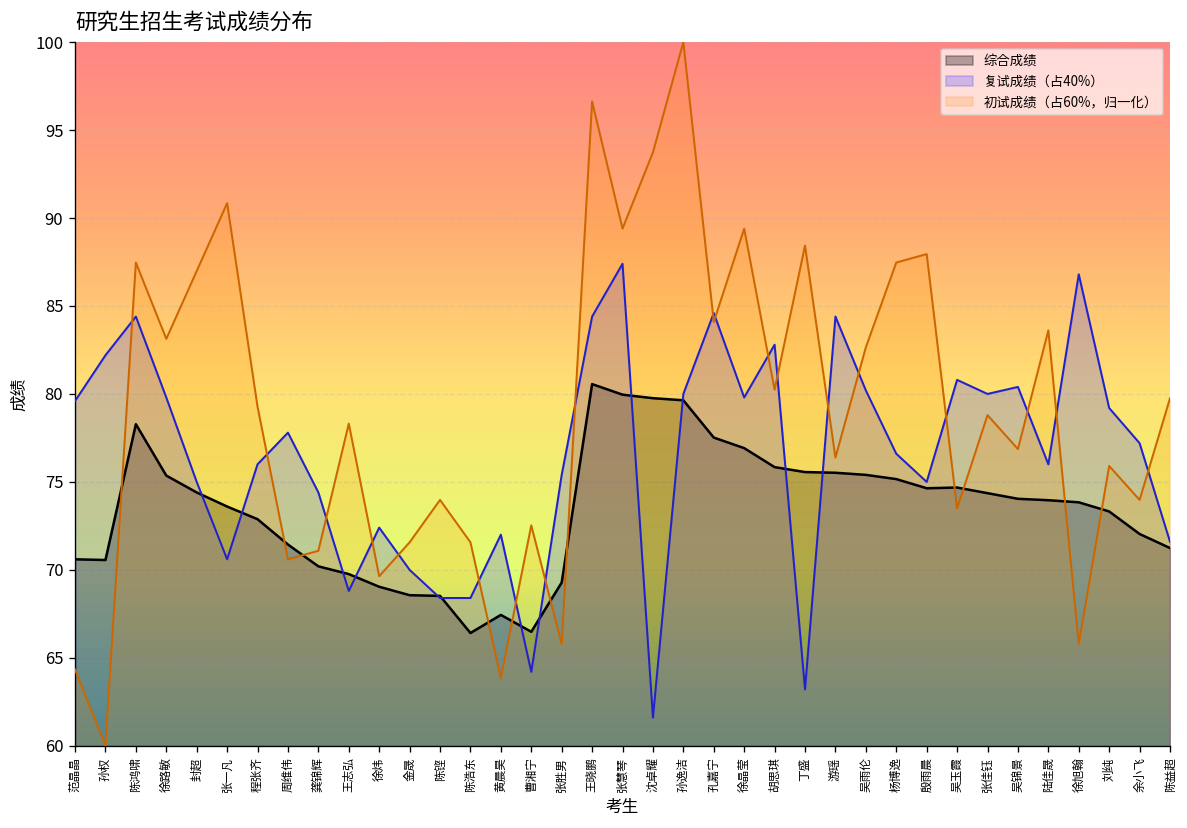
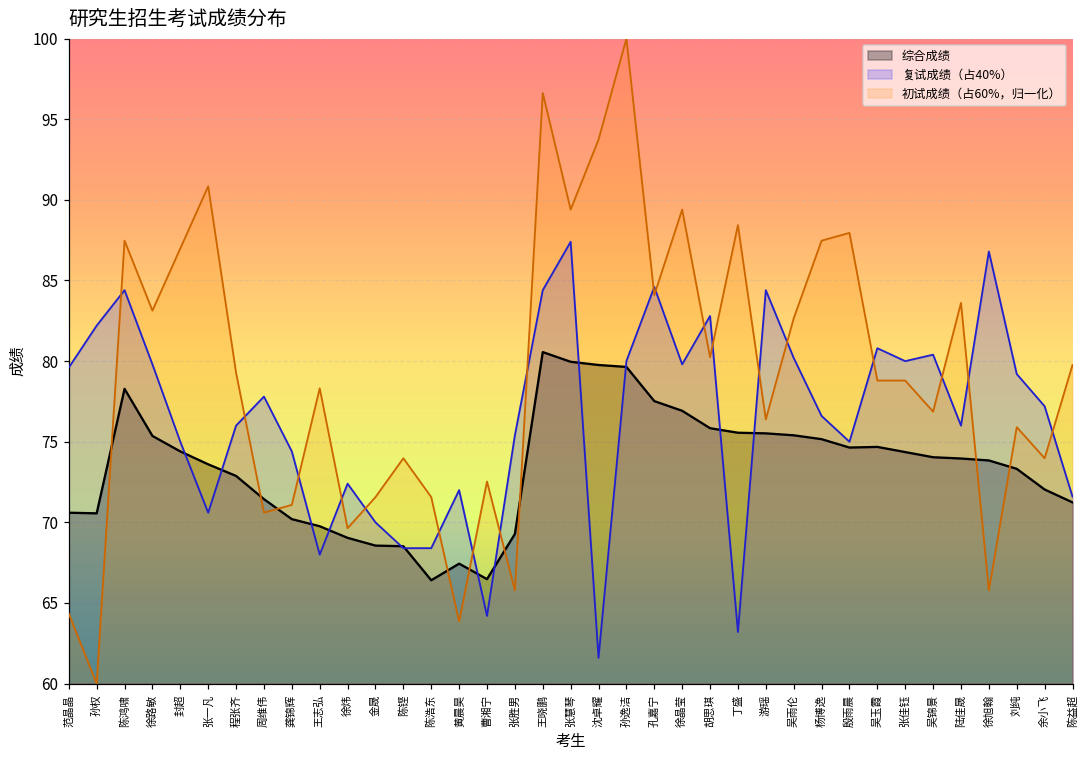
  {
    "综合成绩": {
      "范晶晶": 70.6,
      "孙权": 70.6,
      "陈鸿啸": 78.3,
      "徐路敏": 75.4,
      "封超": 74.4,
      "张一凡": 73.6,
      "程张齐": 72.9,
      "周维伟": 71.4,
      "龚锦辉": 70.2,
      "王志弘": 69.8,
      "徐炜": 69.0,
      "金晟": 68.6,
      "陈浩东": 66.4,
      "黄晨昊": 67.4,
      "曹湘宁": 66.5,
      "张胜男": 69.3,
      "王晓鹏": 80.6,
      "张慧琴": 80.0,
      "沈卓耀": 79.8,
      "孙逸洁": 79.6,
      "孔嘉宁": 77.5,
      "徐晶莹": 76.9,
      "胡思琪": 75.8,
      "丁盛": 75.6,
      "游瑶": 75.5,
      "吴雨伦": 75.4,
      "杨博逸": 75.2,
      "殷雨晨": 74.6,
      "吴玉霞": 74.7,
      "张佳钰": 74.4,
      "吴锦景": 74.0,
      "陆佳晟": 74.0,
      "徐旭翰": 73.8,
      "刘纯": 73.3,
      "余小飞": 72.0,
      "陈益超": 71.2
    },
    "复试成绩（占40%）": {
      "范晶晶": 79.6,
      "孙权": 82.2,
      "陈鸿啸": 84.4,
      "徐路敏": 79.8,
      "封超": 75.0,
      "张一凡": 70.6,
      "程张齐": 76.0,
      "周维伟": 77.8,
      "龚锦辉": 74.4,
-     "王志弘": 68.8,
+     "王志弘": 68.0,
      "徐炜": 72.4,
      "金晟": 70.0,
      "陈浩东": 68.4,
      "黄晨昊": 72.0,
      "曹湘宁": 64.2,
      "张胜男": 75.4,
      "王晓鹏": 84.4,
      "张慧琴": 87.4,
      "沈卓耀": 61.6,
      "孙逸洁": 80.0,
      "孔嘉宁": 84.6,
      "徐晶莹": 79.8,
      "胡思琪": 82.8,
      "丁盛": 63.2,
      "游瑶": 84.4,
      "吴雨伦": 80.2,
      "杨博逸": 76.6,
      "殷雨晨": 75.0,
      "吴玉霞": 80.8,
      "张佳钰": 80.0,
      "吴锦景": 80.4,
      "陆佳晟": 76.0,
      "徐旭翰": 86.8,
      "刘纯": 79.2,
      "余小飞": 77.2,
      "陈益超": 71.6
    },
    "初试成绩（占60%，归一化）": {
      "范晶晶": 64.3,
      "孙权": 60.0,
      "陈鸿啸": 87.5,
      "徐路敏": 83.1,
      "封超": 87.0,
      "张一凡": 90.8,
      "程张齐": 79.3,
      "周维伟": 70.6,
      "龚锦辉": 71.1,
      "王志弘": 78.3,
      "徐炜": 69.6,
      "金晟": 71.6,
      "陈铿": 74.0,
      "陈浩东": 71.6,
      "黄晨昊": 63.9,
      "曹湘宁": 72.5,
      "张胜男": 65.8,
      "王晓鹏": 96.6,
      "张慧琴": 89.4,
      "沈卓耀": 93.7,
      "孙逸洁": 100.0,
      "孔嘉宁": 84.1,
      "徐晶莹": 89.4,
      "胡思琪": 80.2,
      "丁盛": 88.4,
      "游瑶": 76.4,
      "吴雨伦": 82.7,
      "杨博逸": 87.5,
      "殷雨晨": 88.0,
-     "吴玉霞": 73.5,
+     "吴玉霞": 78.8,
      "张佳钰": 78.8,
      "吴锦景": 76.9,
      "陆佳晟": 83.6,
      "徐旭翰": 65.8,
      "刘纯": 75.9,
      "余小飞": 74.0,
      "陈益超": 79.8
    }
  }
